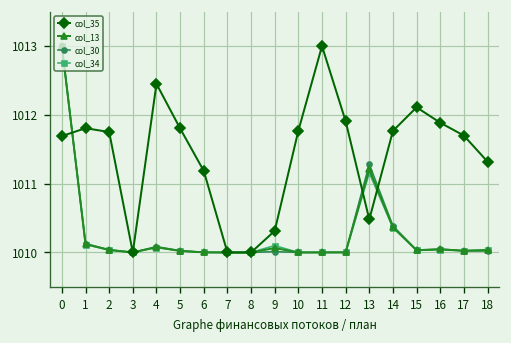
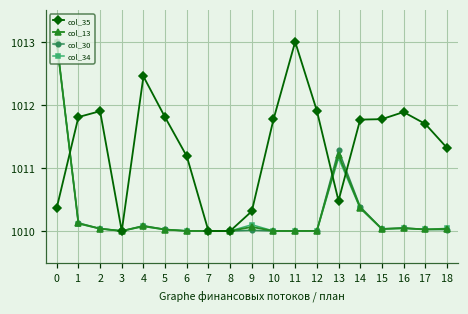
  {
    "col_35": {
-     "0": 1011.7,
+     "0": 1010.4,
      "1": 1011.8,
-     "2": 1011.8,
+     "2": 1011.9,
      "4": 1012.5,
      "5": 1011.8,
      "6": 1011.2,
      "9": 1010.3,
      "10": 1011.8,
      "11": 1013.0,
      "12": 1011.9,
      "13": 1010.5,
      "14": 1011.8,
-     "15": 1012.1,
+     "15": 1011.8,
      "16": 1011.9,
      "17": 1011.7,
      "18": 1011.3
    }
  }
